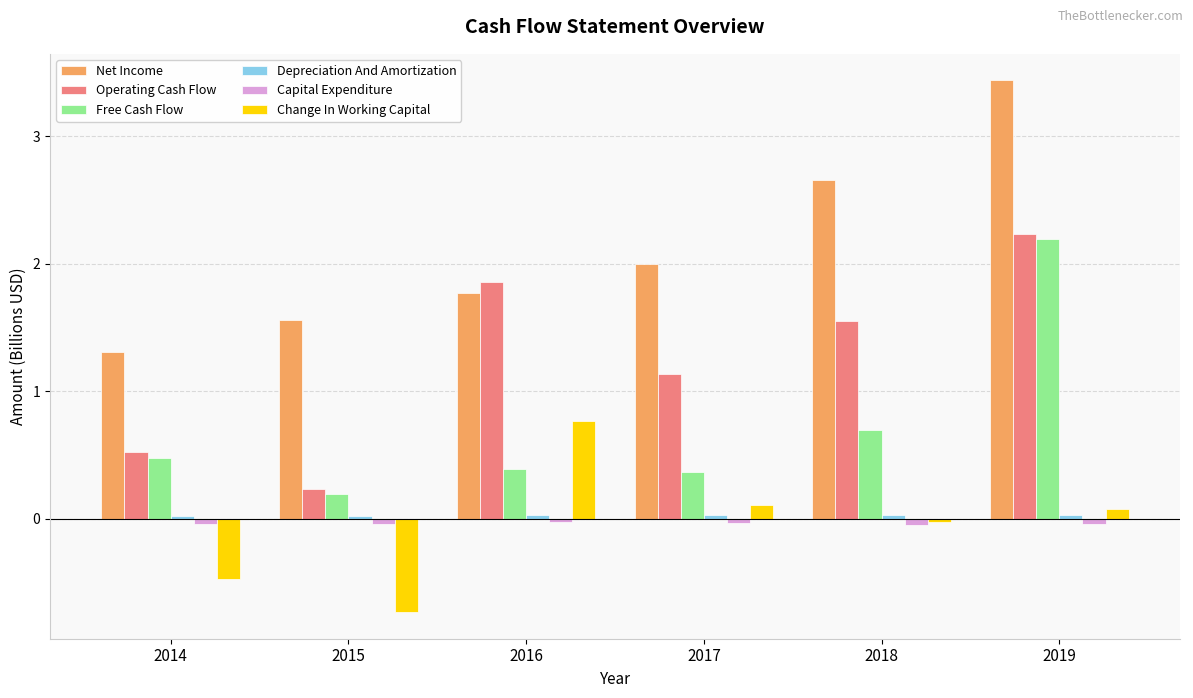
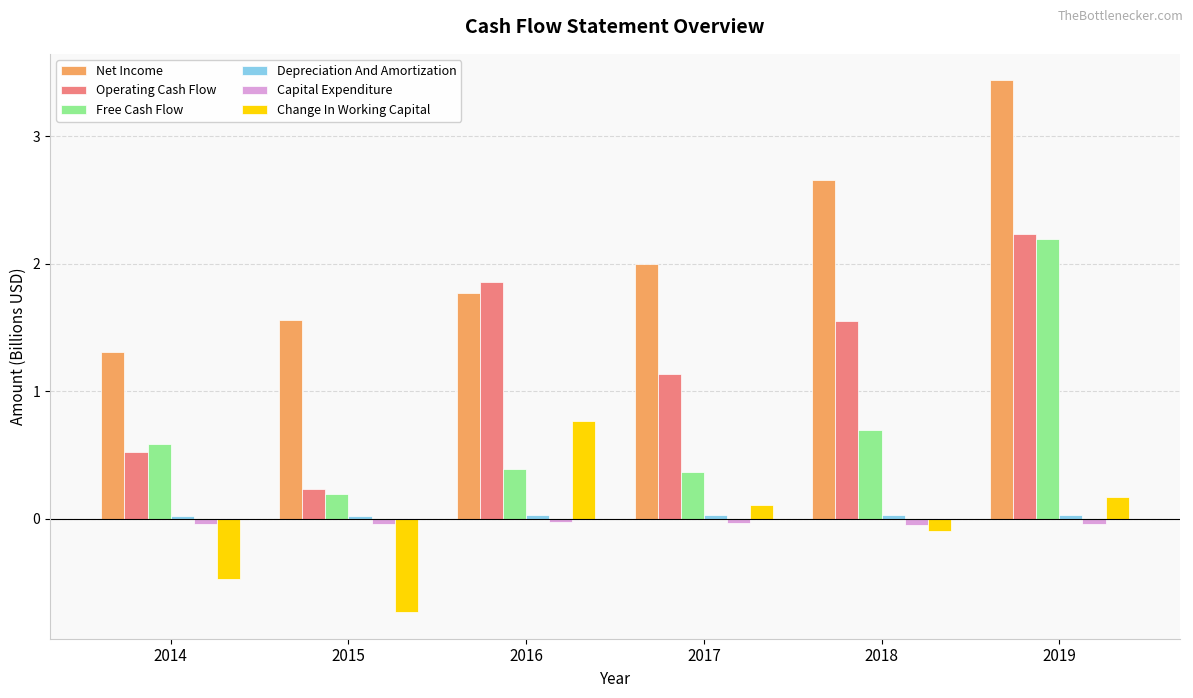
  {
    "Free Cash Flow": {
-     "2014": 0.48,
+     "2014": 0.59,
      "2015": 0.20,
      "2016": 0.39,
      "2017": 0.36,
      "2018": 0.70,
      "2019": 2.19
    },
    "Depreciation And Amortization": {
      "2014": 0.02,
      "2015": 0.03,
      "2016": 0.03,
      "2017": 0.03,
      "2018": 0.03,
      "2019": 0.03
    },
    "Capital Expenditure": {
      "2014": -0.04,
      "2015": -0.04,
      "2016": -0.02,
      "2017": -0.03,
      "2018": -0.04,
      "2019": -0.04
    },
    "Change In Working Capital": {
      "2014": -0.47,
      "2015": -0.73,
      "2016": 0.76,
      "2017": 0.11,
-     "2018": -0.02,
-     "2019": 0.08
+     "2018": -0.10,
+     "2019": 0.17
    }
  }
